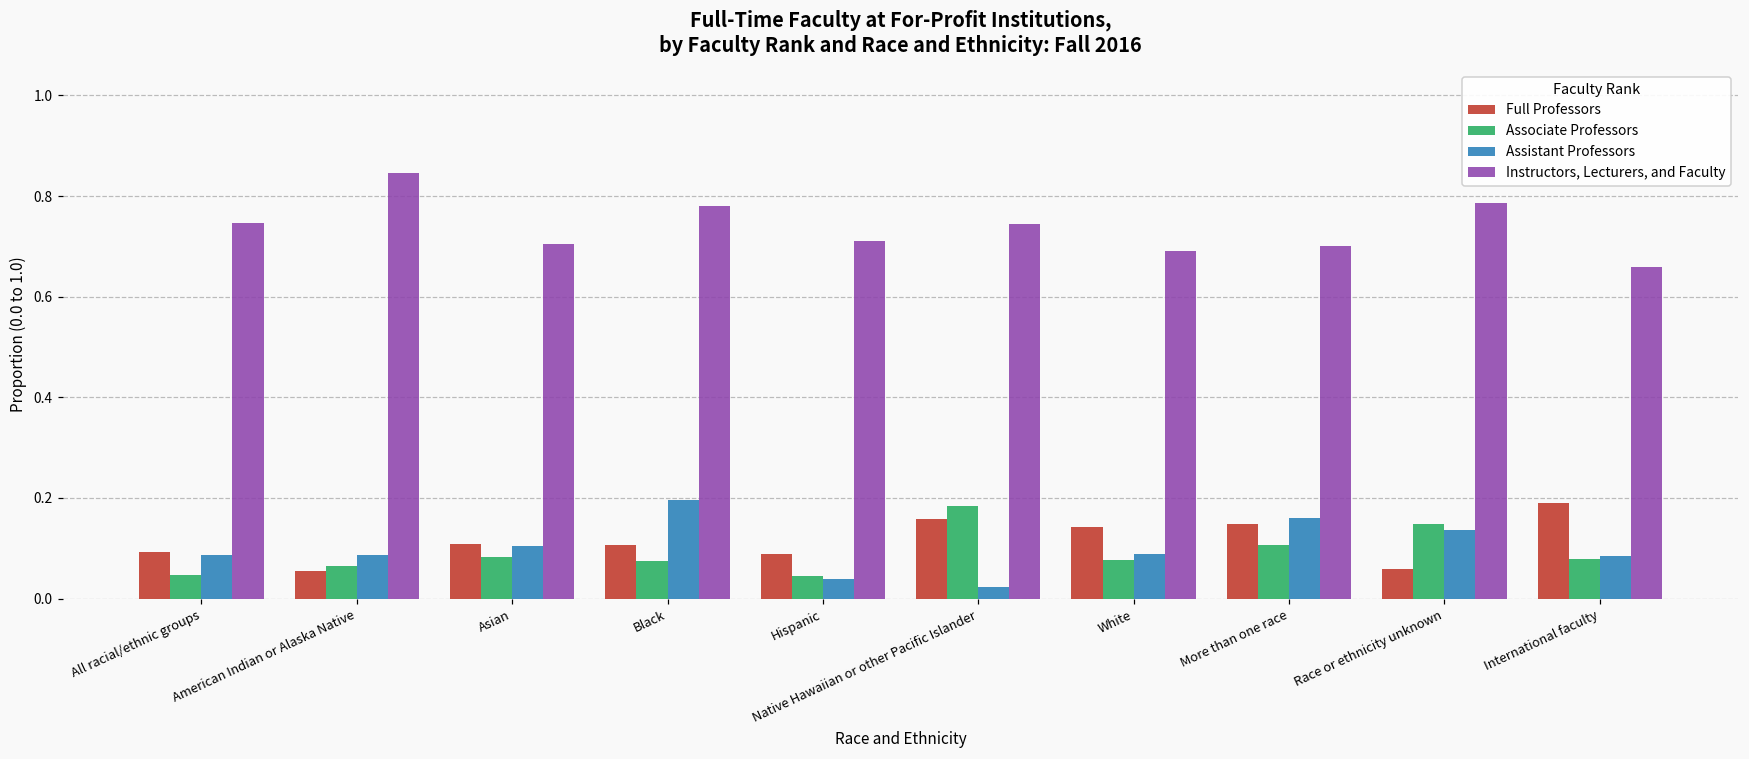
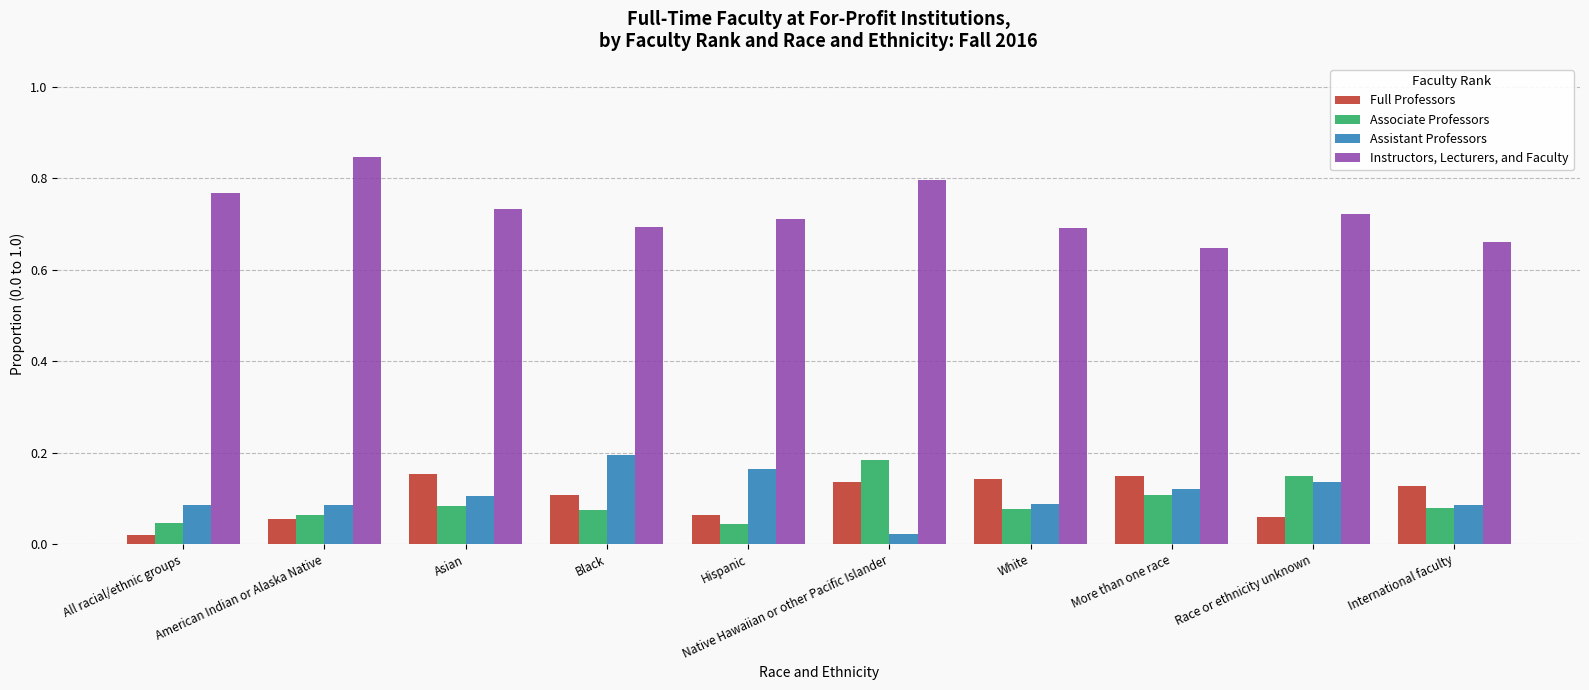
  {
    "Full Professors": {
-     "All racial/ethnic groups": 0.09,
+     "All racial/ethnic groups": 0.02,
      "American Indian or Alaska Native": 0.05,
-     "Asian": 0.11,
+     "Asian": 0.15,
      "Black": 0.11,
-     "Hispanic": 0.09,
-     "Native Hawaiian or other Pacific Islander": 0.16,
+     "Hispanic": 0.06,
+     "Native Hawaiian or other Pacific Islander": 0.14,
      "White": 0.14,
      "More than one race": 0.15,
      "Race or ethnicity unknown": 0.06,
-     "International faculty": 0.19
+     "International faculty": 0.13
    },
    "Associate Professors": {
      "All racial/ethnic groups": 0.05,
      "American Indian or Alaska Native": 0.06,
      "Asian": 0.08,
      "Black": 0.08,
      "Hispanic": 0.04,
      "Native Hawaiian or other Pacific Islander": 0.18,
      "White": 0.08,
      "More than one race": 0.11,
      "Race or ethnicity unknown": 0.15,
      "International faculty": 0.08
    },
    "Assistant Professors": {
      "All racial/ethnic groups": 0.09,
      "American Indian or Alaska Native": 0.09,
      "Asian": 0.10,
      "Black": 0.20,
-     "Hispanic": 0.04,
+     "Hispanic": 0.16,
      "Native Hawaiian or other Pacific Islander": 0.02,
      "White": 0.09,
-     "More than one race": 0.16,
+     "More than one race": 0.12,
      "Race or ethnicity unknown": 0.14,
      "International faculty": 0.09
    },
    "Instructors, Lecturers, and Faculty": {
-     "All racial/ethnic groups": 0.75,
+     "All racial/ethnic groups": 0.77,
      "American Indian or Alaska Native": 0.85,
-     "Asian": 0.70,
-     "Black": 0.78,
+     "Asian": 0.73,
+     "Black": 0.69,
      "Hispanic": 0.71,
-     "Native Hawaiian or other Pacific Islander": 0.75,
+     "Native Hawaiian or other Pacific Islander": 0.80,
      "White": 0.69,
-     "More than one race": 0.70,
-     "Race or ethnicity unknown": 0.79,
+     "More than one race": 0.65,
+     "Race or ethnicity unknown": 0.72,
      "International faculty": 0.66
    }
  }
